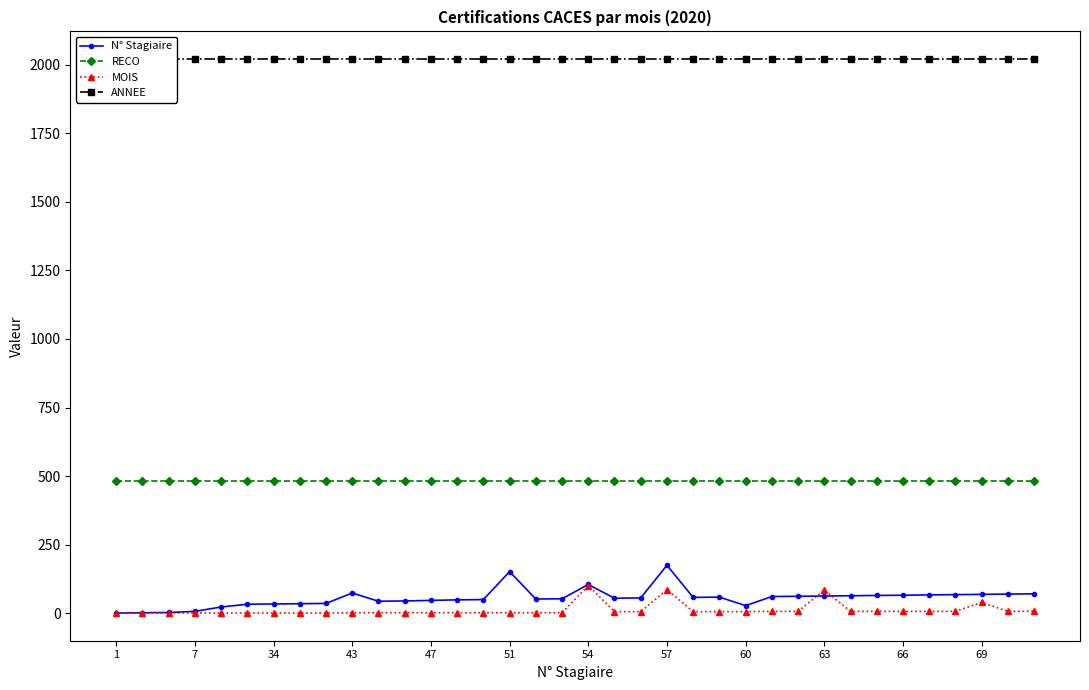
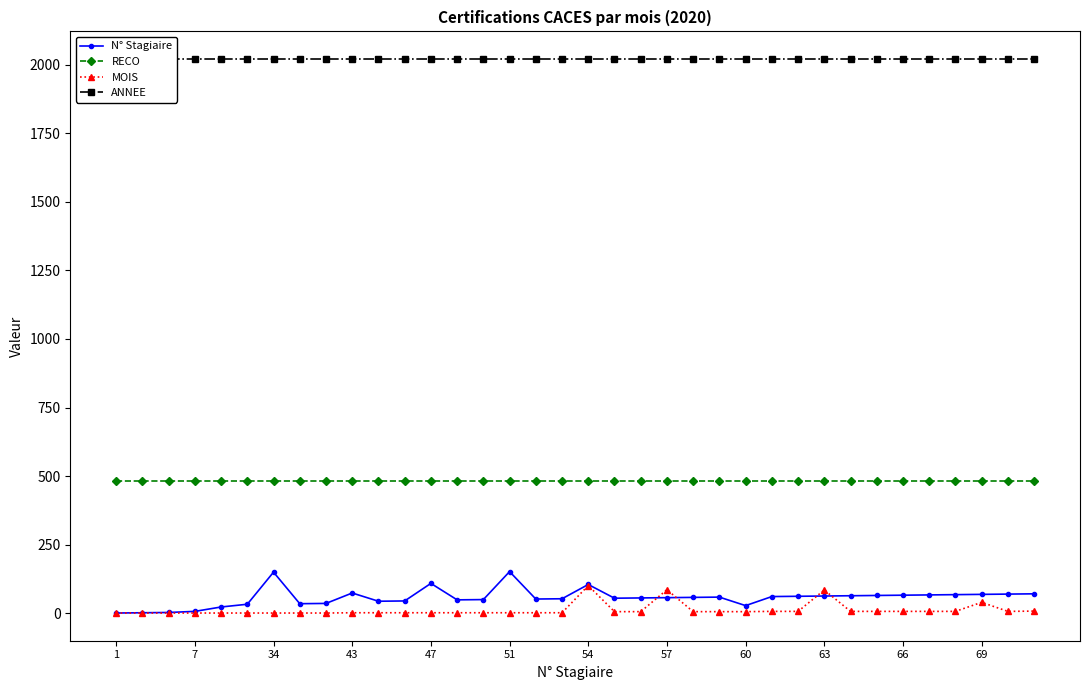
  {
    "N° Stagiaire": {
-     "34": 30,
+     "34": 150,
      "43": 70,
-     "47": 50,
+     "47": 110,
      "51": 150,
-     "57": 180,
+     "57": 60,
      "60": 30,
      "63": 60,
      "66": 70,
      "69": 70
    },
    "RECO": {
      "1": 480,
      "7": 480,
      "34": 480,
      "43": 480,
      "47": 480,
      "51": 480,
      "54": 480,
      "57": 480,
      "60": 480,
      "63": 480,
      "66": 480,
      "69": 480
    },
    "MOIS": {
      "34": 0,
      "43": 0,
      "47": 0,
      "51": 0,
      "57": 90,
      "60": 10,
      "63": 90,
      "66": 10,
      "69": 40
    },
    "ANNEE": {
      "7": 2020,
      "34": 2020,
      "43": 2020,
      "47": 2020,
      "51": 2020,
      "54": 2020,
      "57": 2020,
      "60": 2020,
      "63": 2020,
      "66": 2020,
      "69": 2020
    }
  }
